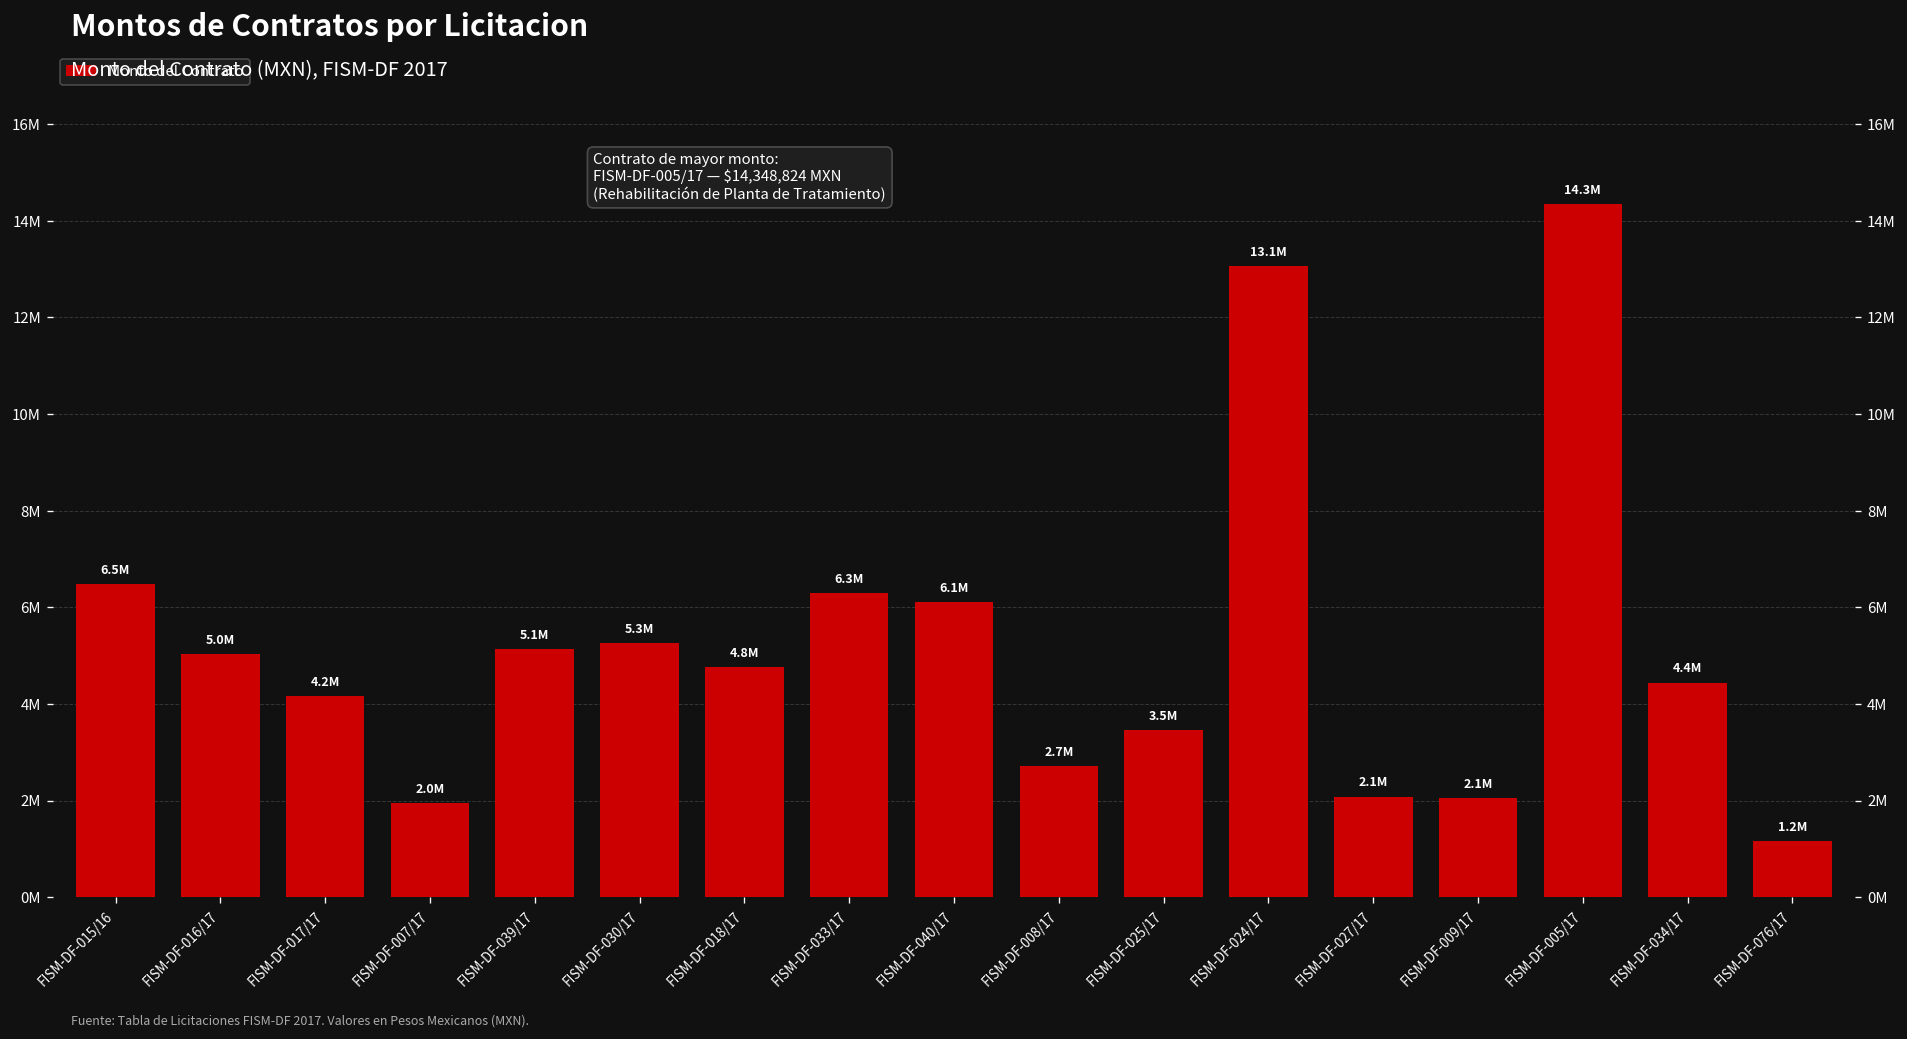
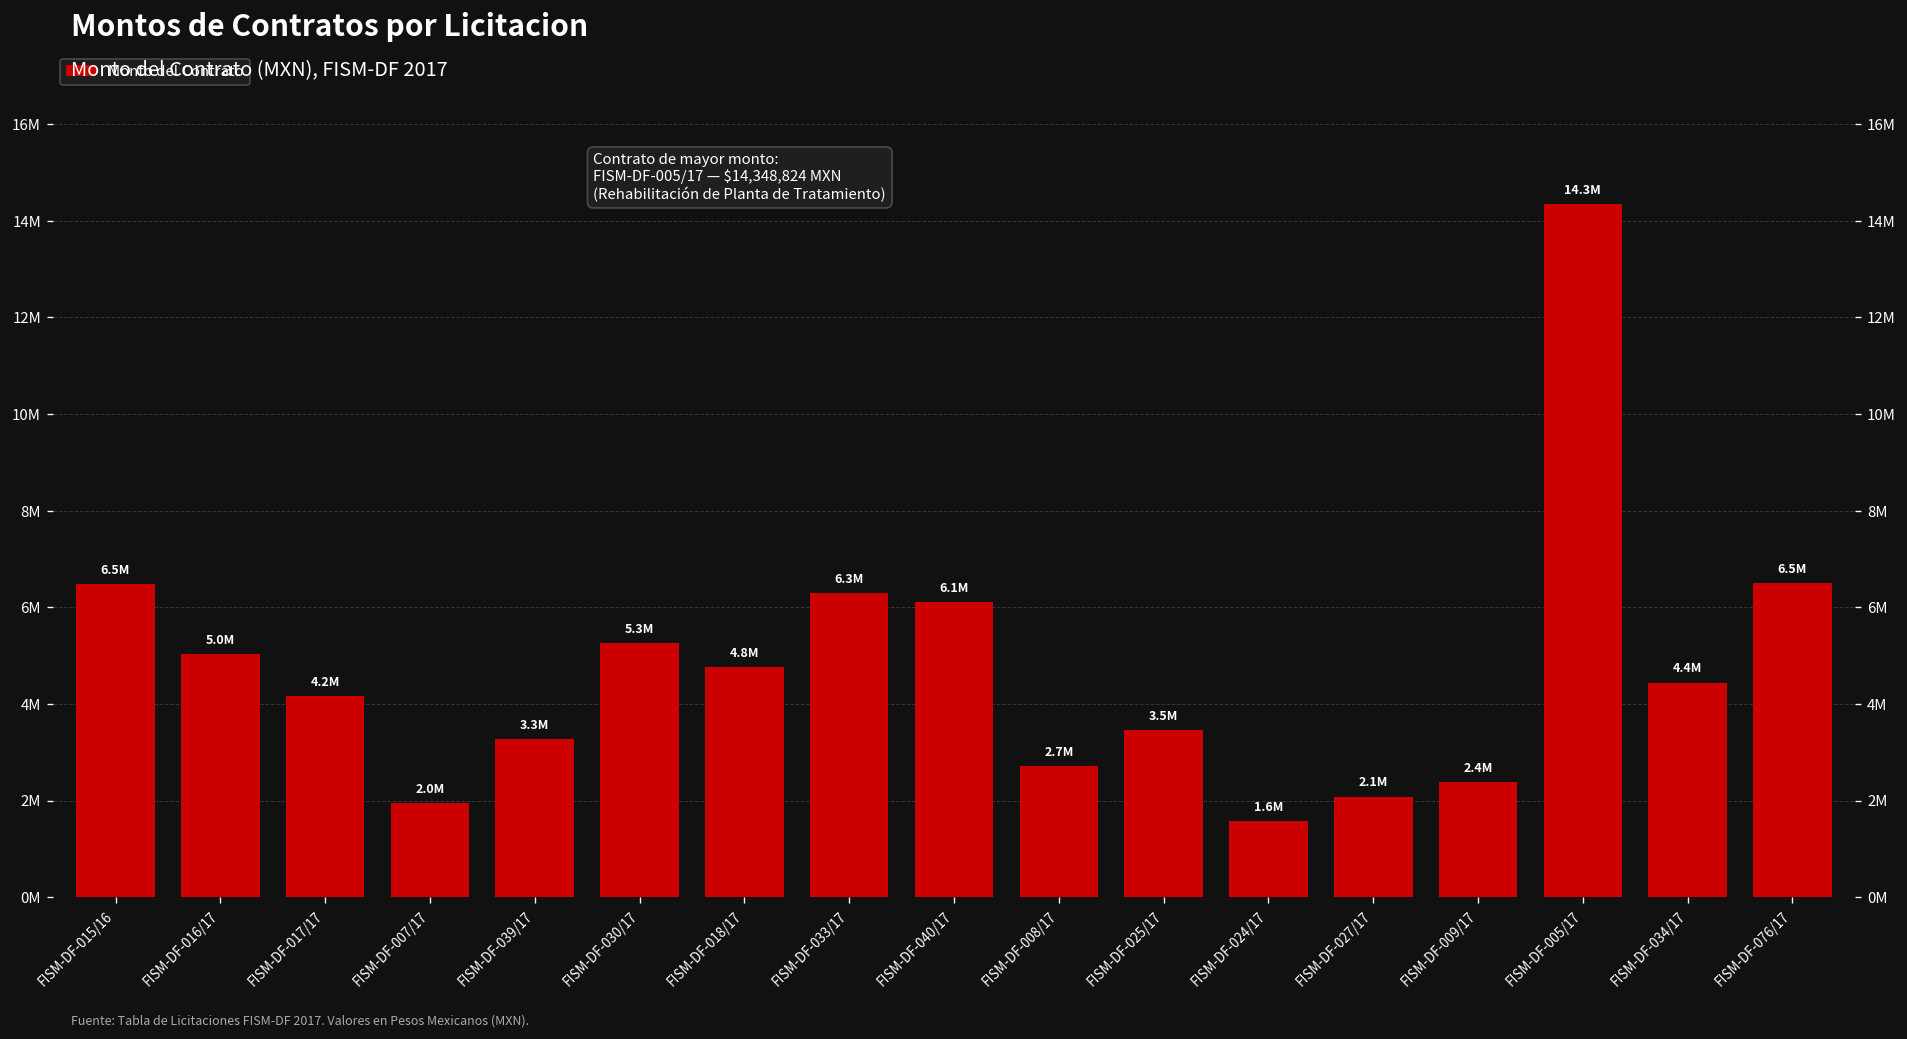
  {
    "FISM-DF-015/16": "6.5M",
    "FISM-DF-016/17": "5.0M",
    "FISM-DF-017/17": "4.2M",
    "FISM-DF-007/17": "2.0M",
-   "FISM-DF-039/17": "5.1M",
+   "FISM-DF-039/17": "3.3M",
    "FISM-DF-030/17": "5.3M",
    "FISM-DF-018/17": "4.8M",
    "FISM-DF-033/17": "6.3M",
    "FISM-DF-040/17": "6.1M",
    "FISM-DF-008/17": "2.7M",
    "FISM-DF-025/17": "3.5M",
-   "FISM-DF-024/17": "13.1M",
+   "FISM-DF-024/17": "1.6M",
    "FISM-DF-027/17": "2.1M",
-   "FISM-DF-009/17": "2.1M",
+   "FISM-DF-009/17": "2.4M",
    "FISM-DF-005/17": "14.3M",
    "FISM-DF-034/17": "4.4M",
-   "FISM-DF-076/17": "1.2M"
+   "FISM-DF-076/17": "6.5M"
  }
